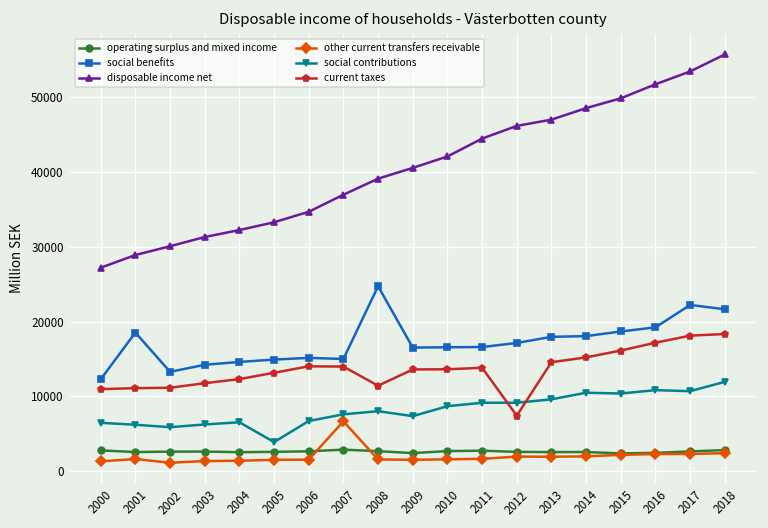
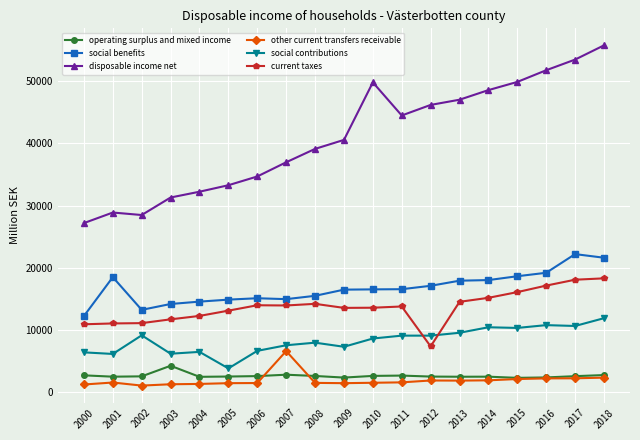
  {
    "operating surplus and mixed income": {
      "2000": 3000,
      "2001": 3000,
      "2002": 3000,
-     "2003": 3000,
+     "2003": 4000,
      "2004": 3000,
      "2005": 3000,
      "2006": 3000,
      "2007": 3000,
      "2008": 3000,
      "2009": 2000,
      "2010": 3000,
      "2011": 3000,
      "2012": 3000,
      "2013": 3000,
      "2014": 3000
    },
    "social benefits": {
      "2000": 12000,
      "2001": 19000,
      "2002": 13000,
      "2003": 14000,
      "2004": 15000,
      "2005": 15000,
      "2006": 15000,
      "2007": 15000,
-     "2008": 25000,
+     "2008": 16000,
      "2009": 17000,
      "2010": 17000,
      "2011": 17000,
      "2012": 17000,
      "2013": 18000,
      "2014": 18000,
      "2015": 19000,
      "2016": 19000,
      "2017": 22000,
      "2018": 22000
    },
    "disposable income net": {
      "2000": 27000,
      "2001": 29000,
-     "2002": 30000,
+     "2002": 28000,
      "2003": 31000,
      "2004": 32000,
      "2005": 33000,
      "2006": 35000,
      "2007": 37000,
      "2008": 39000,
      "2009": 41000,
-     "2010": 42000,
+     "2010": 50000,
      "2011": 44000,
      "2012": 46000,
      "2013": 47000,
      "2014": 49000,
      "2015": 50000,
      "2016": 52000,
      "2017": 53000,
      "2018": 56000
    },
    "other current transfers receivable": {
      "2000": 1000,
      "2001": 2000,
      "2002": 1000,
      "2003": 1000,
      "2004": 1000,
      "2005": 1000,
      "2006": 2000,
      "2007": 7000,
      "2008": 2000,
      "2009": 1000,
      "2010": 2000,
      "2011": 2000,
      "2012": 2000,
      "2013": 2000,
      "2014": 2000
    },
    "social contributions": {
      "2000": 6000,
      "2001": 6000,
-     "2002": 6000,
+     "2002": 9000,
      "2003": 6000,
      "2004": 7000,
      "2005": 4000,
      "2006": 7000,
      "2007": 8000,
      "2008": 8000,
      "2009": 7000,
      "2010": 9000,
      "2011": 9000,
      "2012": 9000,
      "2013": 10000,
      "2014": 10000,
      "2015": 10000,
      "2016": 11000,
      "2017": 11000,
      "2018": 12000
    },
    "current taxes": {
      "2000": 11000,
      "2001": 11000,
      "2002": 11000,
      "2003": 12000,
      "2004": 12000,
      "2005": 13000,
      "2006": 14000,
      "2007": 14000,
-     "2008": 11000,
+     "2008": 14000,
      "2009": 14000,
      "2010": 14000,
      "2011": 14000,
      "2012": 7000,
      "2013": 15000,
      "2014": 15000,
      "2015": 16000,
      "2016": 17000,
      "2017": 18000,
      "2018": 18000
    }
  }
